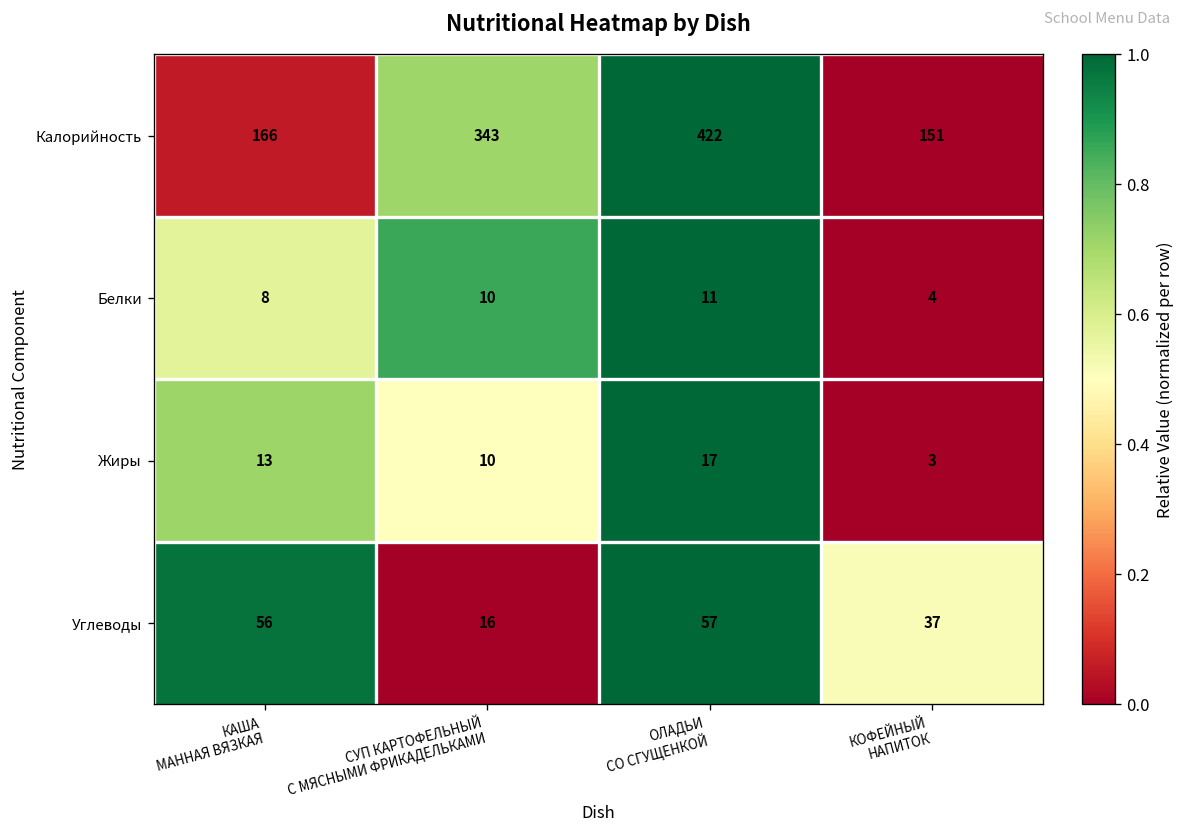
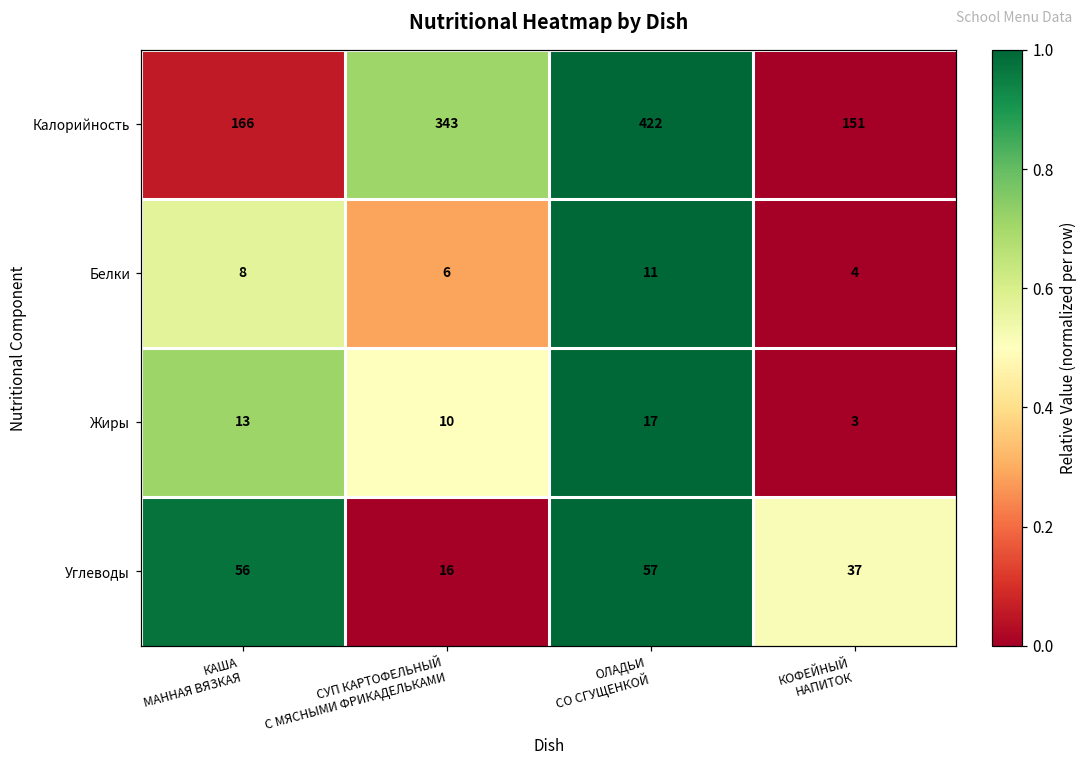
  {
    "Калорийность": {
      "КАША МАННАЯ ВЯЗКАЯ": 166,
      "СУП КАРТОФЕЛЬНЫЙ С МЯСНЫМИ ФРИКАДЕЛЬКАМИ": 343,
      "ОЛАДЬИ СО СГУЩЕНКОЙ": 422,
      "КОФЕЙНЫЙ НАПИТОК": 151
    },
    "Белки": {
      "КАША МАННАЯ ВЯЗКАЯ": 8,
-     "СУП КАРТОФЕЛЬНЫЙ С МЯСНЫМИ ФРИКАДЕЛЬКАМИ": 10,
+     "СУП КАРТОФЕЛЬНЫЙ С МЯСНЫМИ ФРИКАДЕЛЬКАМИ": 6,
      "ОЛАДЬИ СО СГУЩЕНКОЙ": 11,
      "КОФЕЙНЫЙ НАПИТОК": 4
    },
    "Жиры": {
      "КАША МАННАЯ ВЯЗКАЯ": 13,
      "СУП КАРТОФЕЛЬНЫЙ С МЯСНЫМИ ФРИКАДЕЛЬКАМИ": 10,
      "ОЛАДЬИ СО СГУЩЕНКОЙ": 17,
      "КОФЕЙНЫЙ НАПИТОК": 3
    },
    "Углеводы": {
      "КАША МАННАЯ ВЯЗКАЯ": 56,
      "СУП КАРТОФЕЛЬНЫЙ С МЯСНЫМИ ФРИКАДЕЛЬКАМИ": 16,
      "ОЛАДЬИ СО СГУЩЕНКОЙ": 57,
      "КОФЕЙНЫЙ НАПИТОК": 37
    }
  }
